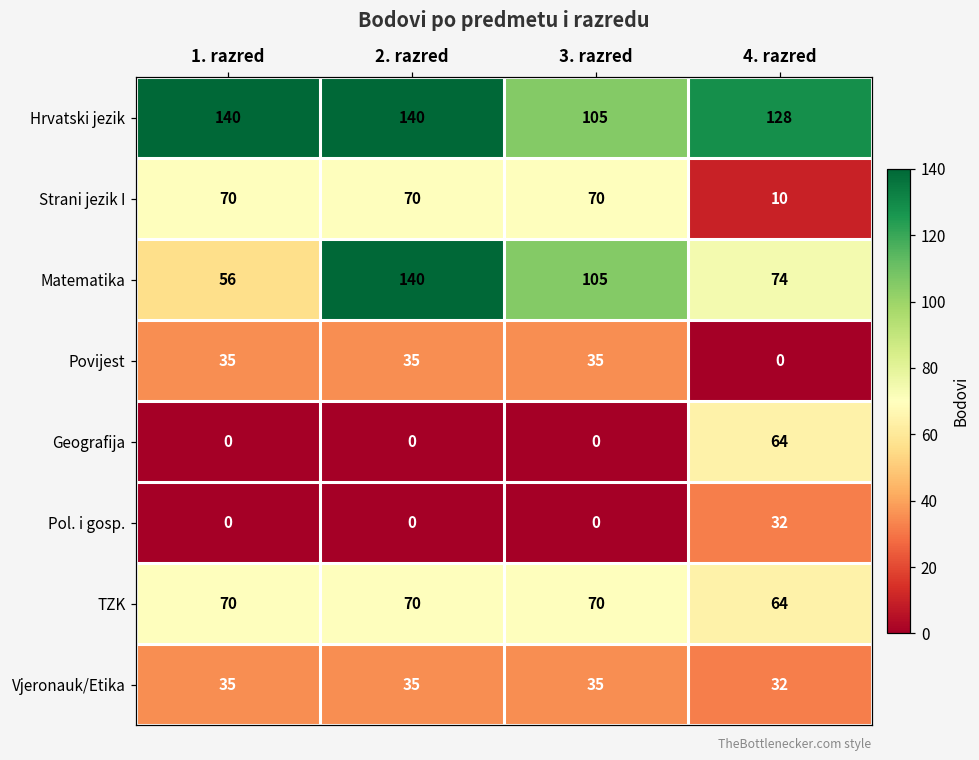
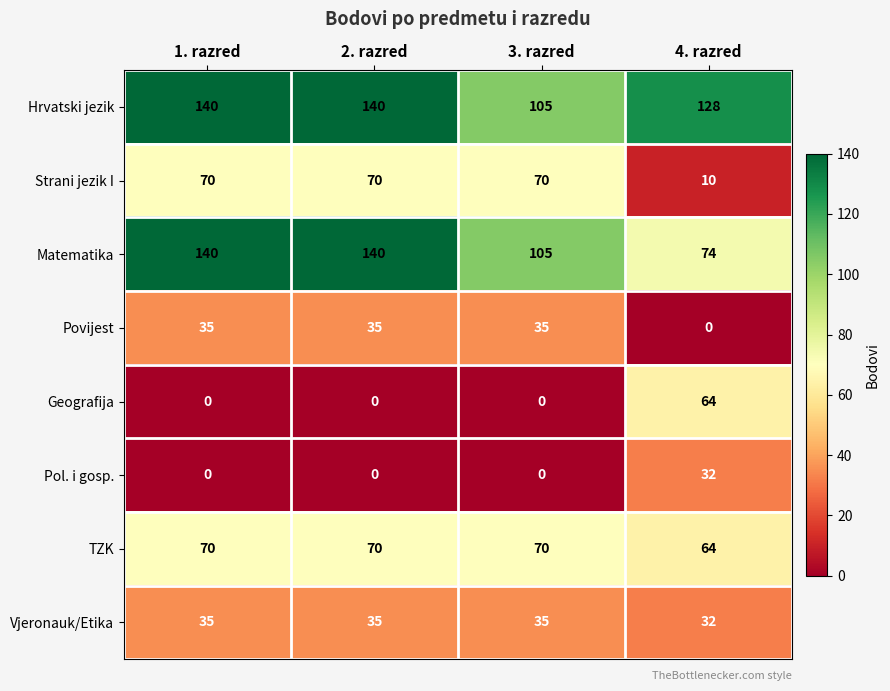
  {
    "Hrvatski jezik": {
      "1. razred": 140,
      "2. razred": 140,
      "3. razred": 105,
      "4. razred": 128
    },
    "Strani jezik I": {
      "1. razred": 70,
      "2. razred": 70,
      "3. razred": 70,
      "4. razred": 10
    },
    "Matematika": {
-     "1. razred": 56,
+     "1. razred": 140,
      "2. razred": 140,
      "3. razred": 105,
      "4. razred": 74
    },
    "Povijest": {
      "1. razred": 35,
      "2. razred": 35,
      "3. razred": 35,
      "4. razred": 0
    },
    "Geografija": {
      "1. razred": 0,
      "2. razred": 0,
      "3. razred": 0,
      "4. razred": 64
    },
    "Pol. i gosp.": {
      "1. razred": 0,
      "2. razred": 0,
      "3. razred": 0,
      "4. razred": 32
    },
    "TZK": {
      "1. razred": 70,
      "2. razred": 70,
      "3. razred": 70,
      "4. razred": 64
    },
    "Vjeronauk/Etika": {
      "1. razred": 35,
      "2. razred": 35,
      "3. razred": 35,
      "4. razred": 32
    }
  }
